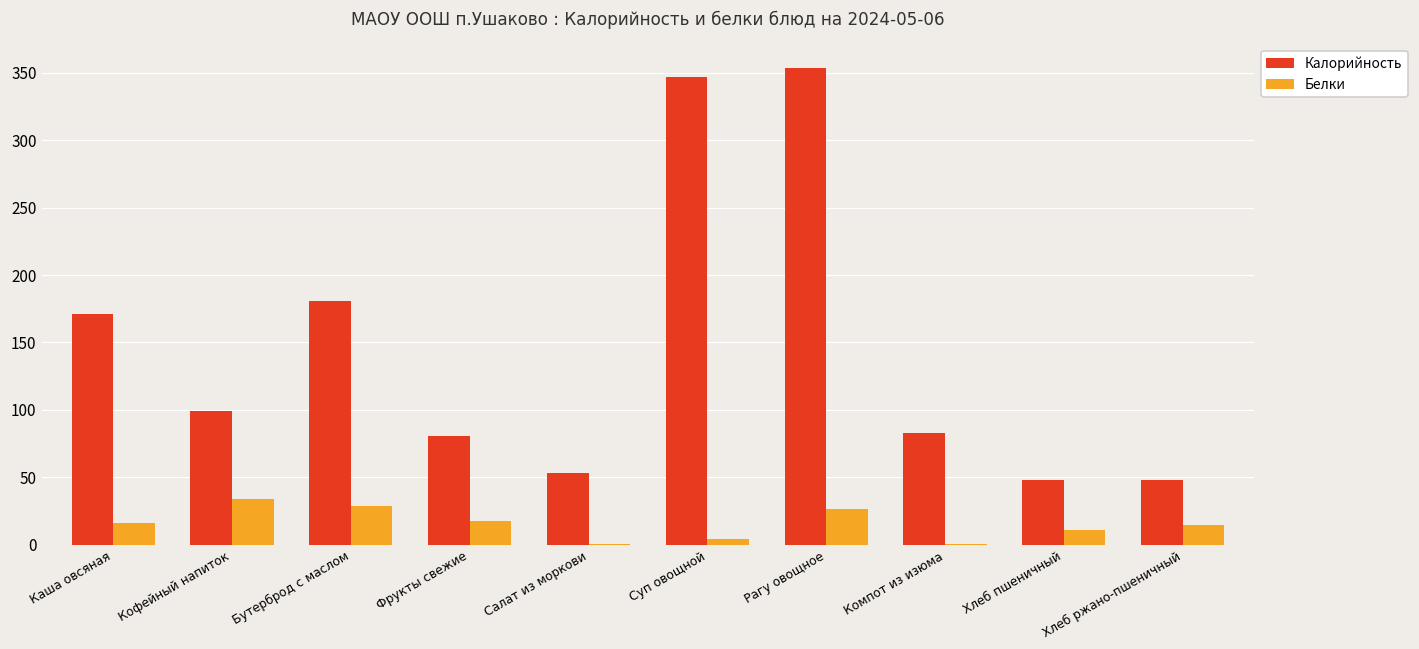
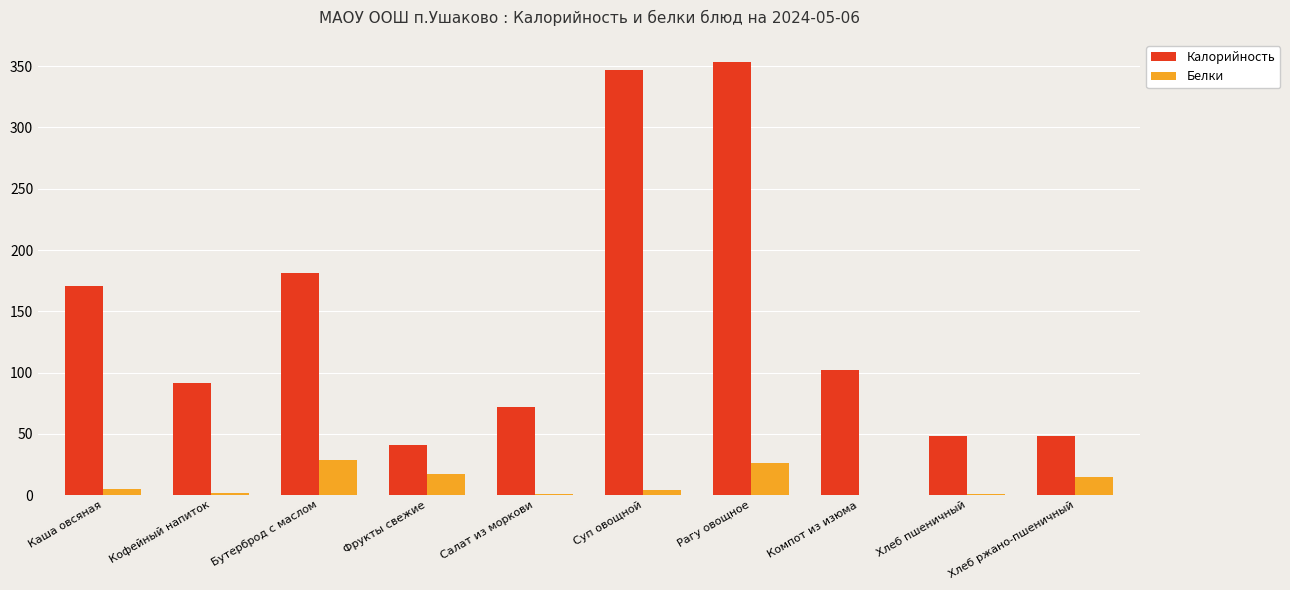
  {
    "Калорийность": {
      "Каша овсяная": 171,
-     "Кофейный напиток": 99,
+     "Кофейный напиток": 91,
      "Бутерброд с маслом": 181,
-     "Фрукты свежие": 81,
-     "Салат из моркови": 53,
+     "Фрукты свежие": 41,
+     "Салат из моркови": 72,
      "Суп овощной": 347,
      "Рагу овощное": 354,
-     "Компот из изюма": 83,
+     "Компот из изюма": 102,
      "Хлеб пшеничный": 48,
      "Хлеб ржано-пшеничный": 48
    },
    "Белки": {
-     "Каша овсяная": 16,
-     "Кофейный напиток": 34,
+     "Каша овсяная": 5,
+     "Кофейный напиток": 2,
      "Бутерброд с маслом": 29,
      "Фрукты свежие": 17,
      "Суп овощной": 4,
      "Рагу овощное": 26,
-     "Хлеб пшеничный": 11,
+     "Хлеб пшеничный": 1,
      "Хлеб ржано-пшеничный": 15
    }
  }
